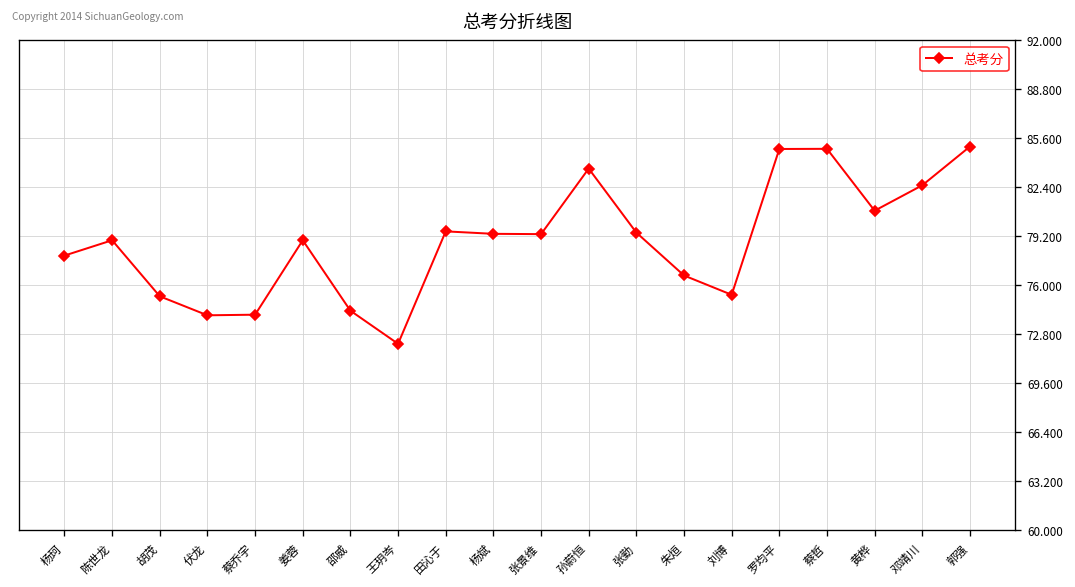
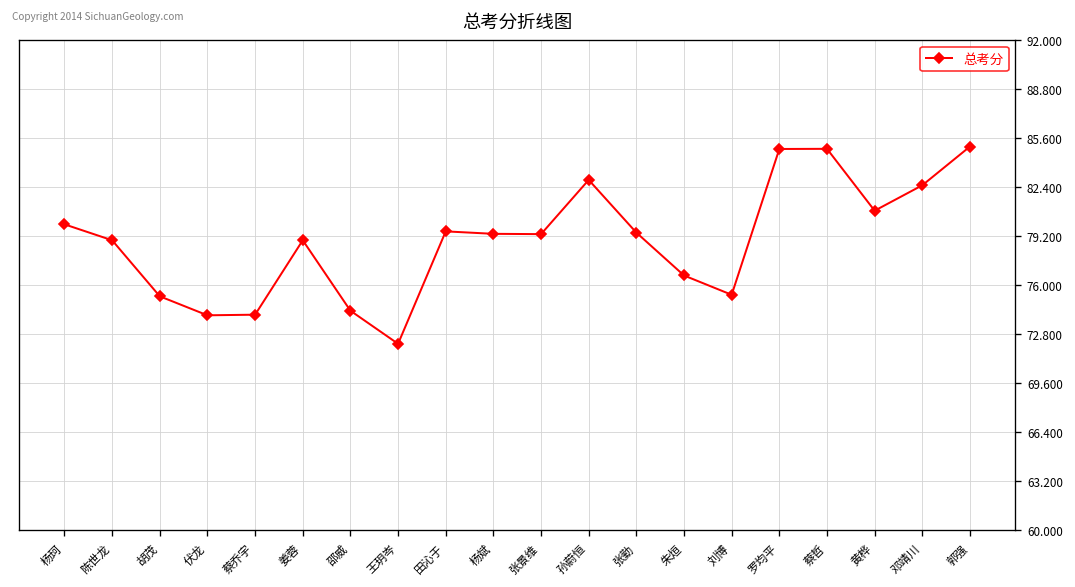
  {
-   "杨珂": 77.9,
+   "杨珂": 80.0,
    "陈世龙": 78.9,
    "胡茂": 75.3,
    "伏龙": 74.0,
    "蔡乔宇": 74.1,
    "姜蓉": 78.9,
    "邵威": 74.3,
    "王玥岑": 72.2,
    "田沁于": 79.5,
    "杨斌": 79.3,
    "张景维": 79.3,
-   "孙蔚恒": 83.6,
+   "孙蔚恒": 82.9,
    "张勤": 79.4,
    "朱烜": 76.6,
    "刘博": 75.4,
    "罗均平": 84.9,
    "蔡哲": 84.9,
    "黄桦": 80.9,
    "邓靖川": 82.5,
    "郭强": 85.0
  }
